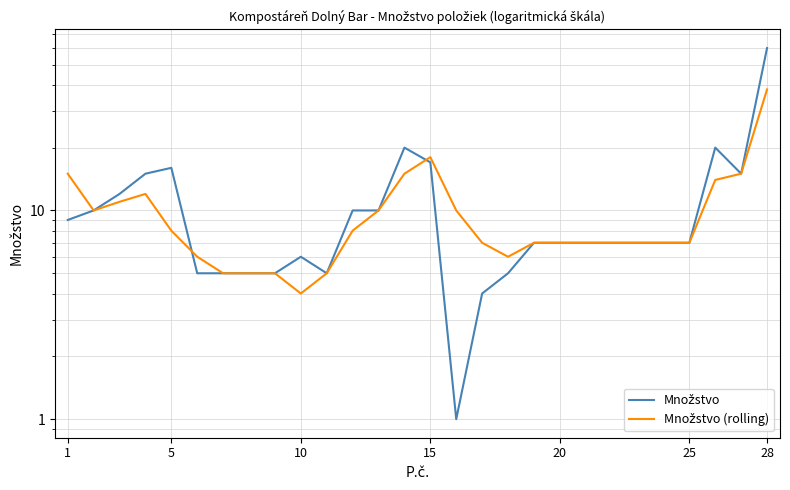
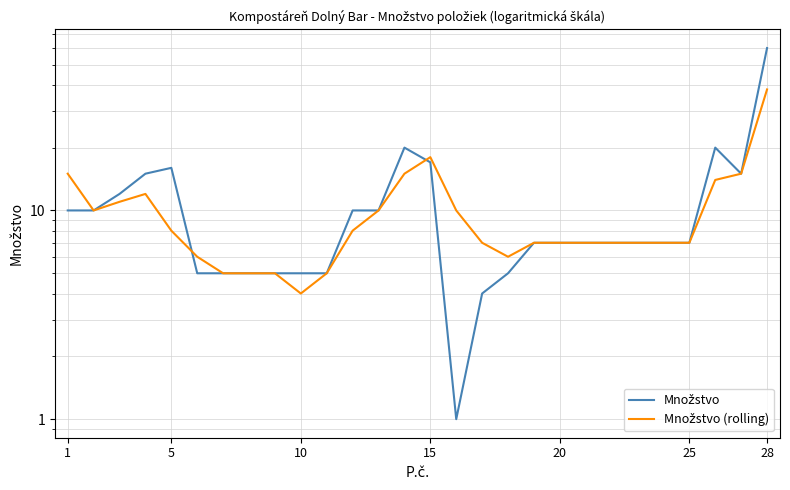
  {
    "Množstvo": {
-     "1": 9,
+     "1": 10,
      "5": 16,
-     "10": 6,
+     "10": 5,
      "15": 17,
      "28": 60
    },
    "Množstvo (rolling)": {
      "1": 15,
      "5": 8,
      "10": 4,
      "15": 18,
      "28": 38
    }
  }
